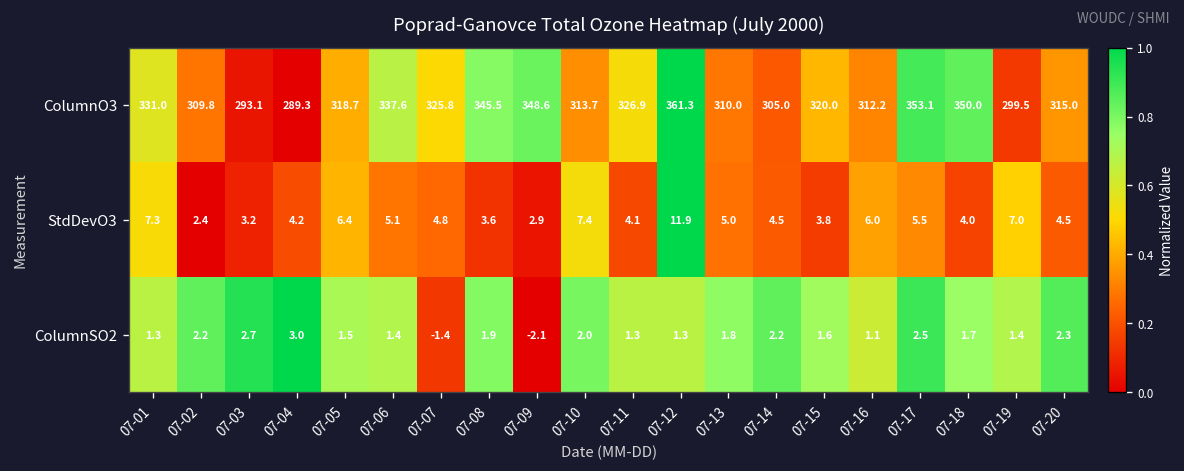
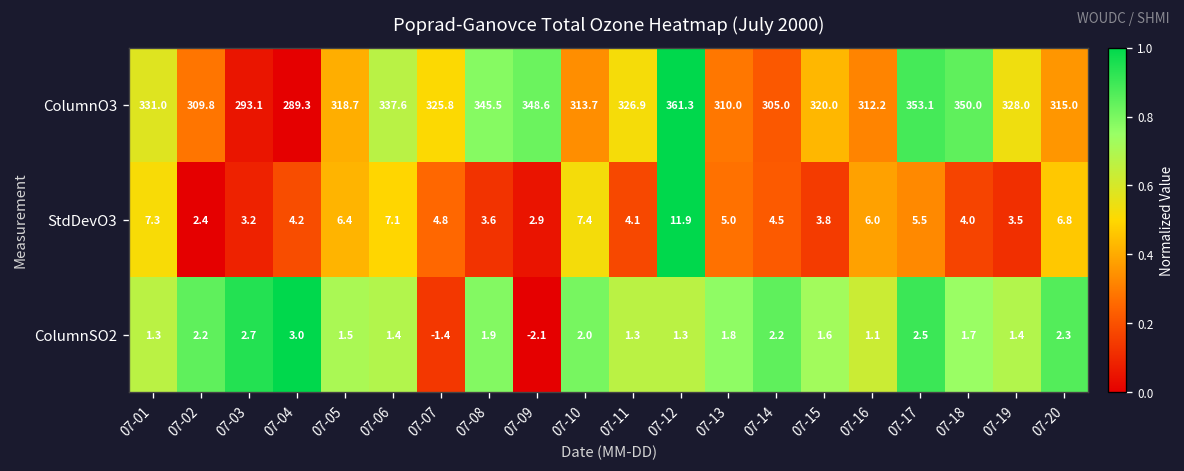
  {
    "ColumnO3": {
      "07-01": 331.0,
      "07-02": 309.8,
      "07-03": 293.1,
      "07-04": 289.3,
      "07-05": 318.7,
      "07-06": 337.6,
      "07-07": 325.8,
      "07-08": 345.5,
      "07-09": 348.6,
      "07-10": 313.7,
      "07-11": 326.9,
      "07-12": 361.3,
      "07-13": 310.0,
      "07-14": 305.0,
      "07-15": 320.0,
      "07-16": 312.2,
      "07-17": 353.1,
      "07-18": 350.0,
-     "07-19": 299.5,
+     "07-19": 328.0,
      "07-20": 315.0
    },
    "StdDevO3": {
      "07-01": 7.3,
      "07-02": 2.4,
      "07-03": 3.2,
      "07-04": 4.2,
      "07-05": 6.4,
-     "07-06": 5.1,
+     "07-06": 7.1,
      "07-07": 4.8,
      "07-08": 3.6,
      "07-09": 2.9,
      "07-10": 7.4,
      "07-11": 4.1,
      "07-12": 11.9,
      "07-13": 5.0,
      "07-14": 4.5,
      "07-15": 3.8,
      "07-16": 6.0,
      "07-17": 5.5,
      "07-18": 4.0,
-     "07-19": 7.0,
-     "07-20": 4.5
+     "07-19": 3.5,
+     "07-20": 6.8
    },
    "ColumnSO2": {
      "07-01": 1.3,
      "07-02": 2.2,
      "07-03": 2.7,
      "07-04": 3.0,
      "07-05": 1.5,
      "07-06": 1.4,
      "07-07": -1.4,
      "07-08": 1.9,
      "07-09": -2.1,
      "07-10": 2.0,
      "07-11": 1.3,
      "07-12": 1.3,
      "07-13": 1.8,
      "07-14": 2.2,
      "07-15": 1.6,
      "07-16": 1.1,
      "07-17": 2.5,
      "07-18": 1.7,
      "07-19": 1.4,
      "07-20": 2.3
    }
  }
